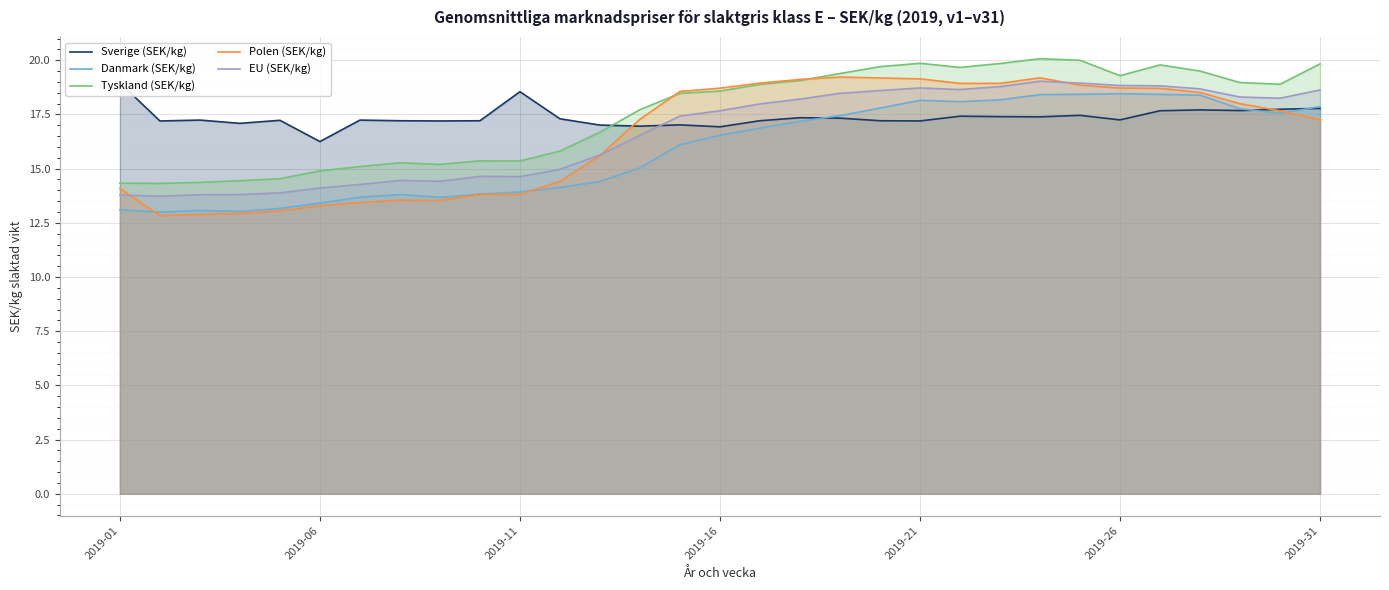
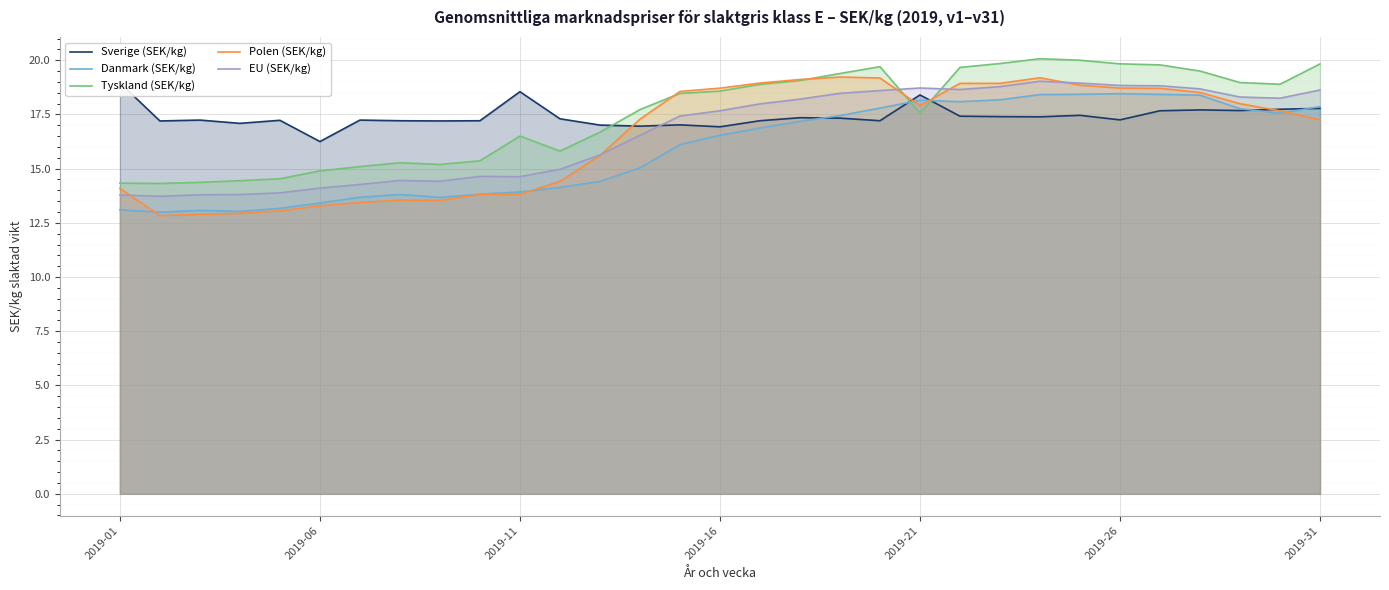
  {
    "Sverige (SEK/kg)": {
      "2019-06": 16.3,
      "2019-11": 18.6,
      "2019-16": 16.9,
-     "2019-21": 17.2,
+     "2019-21": 18.4,
      "2019-26": 17.3
    },
    "Tyskland (SEK/kg)": {
      "2019-01": 14.3,
      "2019-06": 14.9,
-     "2019-11": 15.4,
+     "2019-11": 16.5,
      "2019-16": 18.6,
-     "2019-21": 19.9,
-     "2019-26": 19.3,
+     "2019-21": 17.6,
+     "2019-26": 19.8,
      "2019-31": 19.8
    },
    "Polen (SEK/kg)": {
      "2019-01": 14.1,
      "2019-06": 13.3,
      "2019-16": 18.7,
-     "2019-21": 19.1,
+     "2019-21": 17.9,
      "2019-31": 17.3
    }
  }
